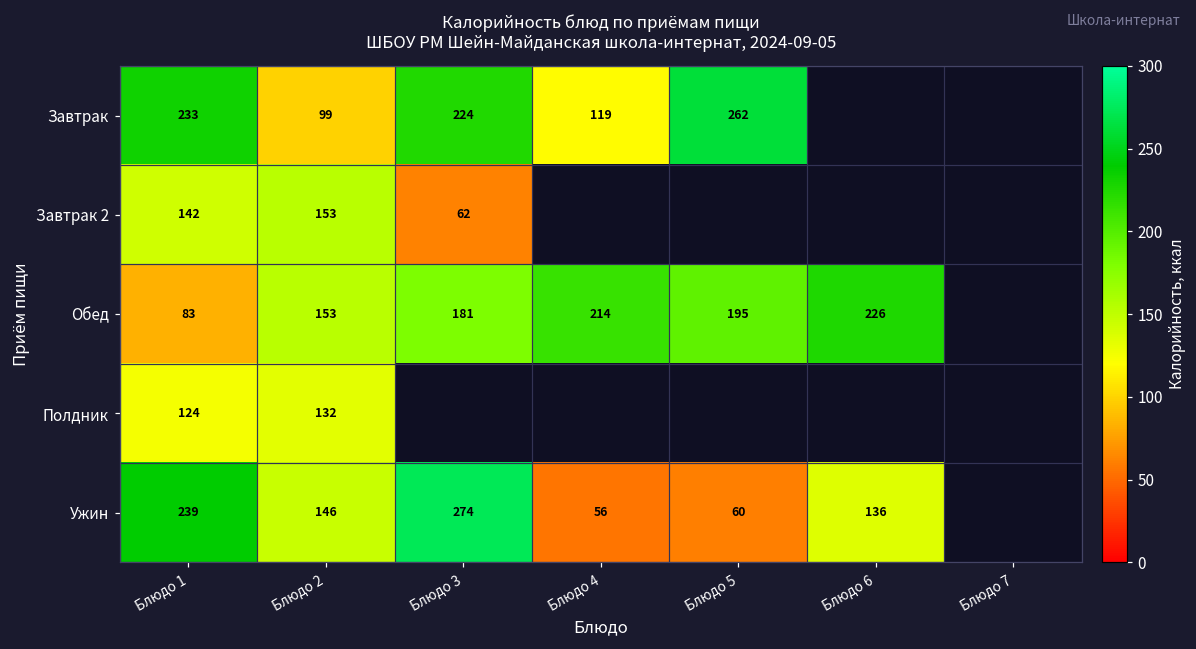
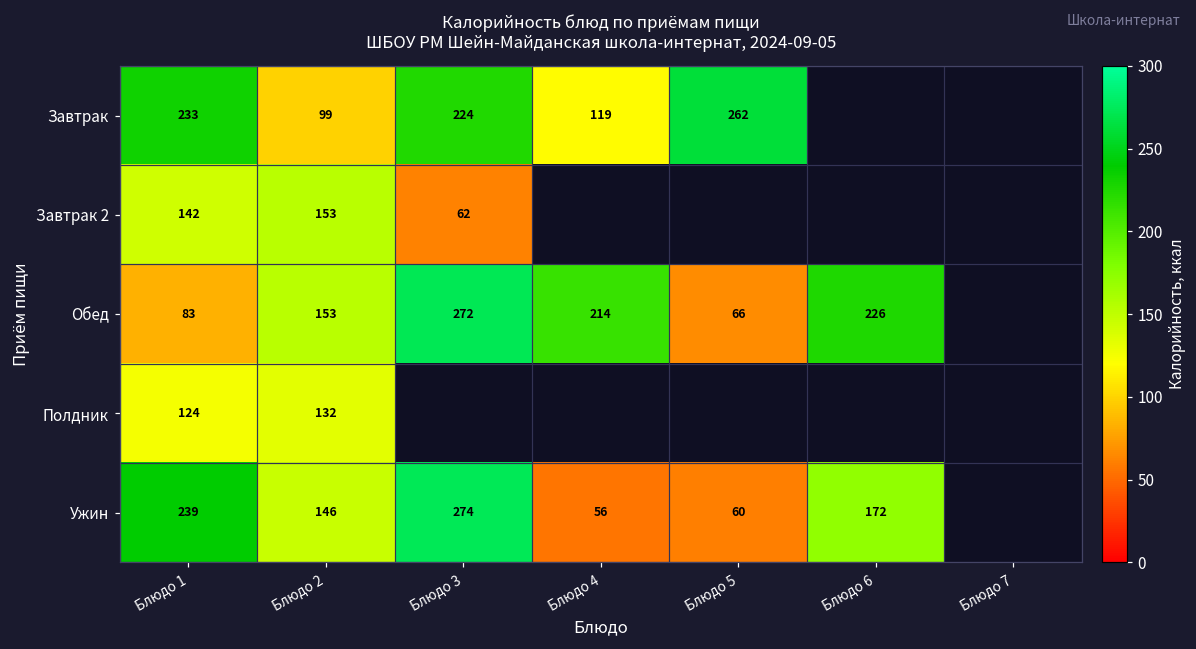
  {
    "Завтрак": {
      "Блюдо 1": 233,
      "Блюдо 2": 99,
      "Блюдо 3": 224,
      "Блюдо 4": 119,
      "Блюдо 5": 262
    },
    "Завтрак 2": {
      "Блюдо 1": 142,
      "Блюдо 2": 153,
      "Блюдо 3": 62
    },
    "Обед": {
      "Блюдо 1": 83,
      "Блюдо 2": 153,
-     "Блюдо 3": 181,
+     "Блюдо 3": 272,
      "Блюдо 4": 214,
-     "Блюдо 5": 195,
+     "Блюдо 5": 66,
      "Блюдо 6": 226
    },
    "Полдник": {
      "Блюдо 1": 124,
      "Блюдо 2": 132
    },
    "Ужин": {
      "Блюдо 1": 239,
      "Блюдо 2": 146,
      "Блюдо 3": 274,
      "Блюдо 4": 56,
      "Блюдо 5": 60,
-     "Блюдо 6": 136
+     "Блюдо 6": 172
    }
  }
